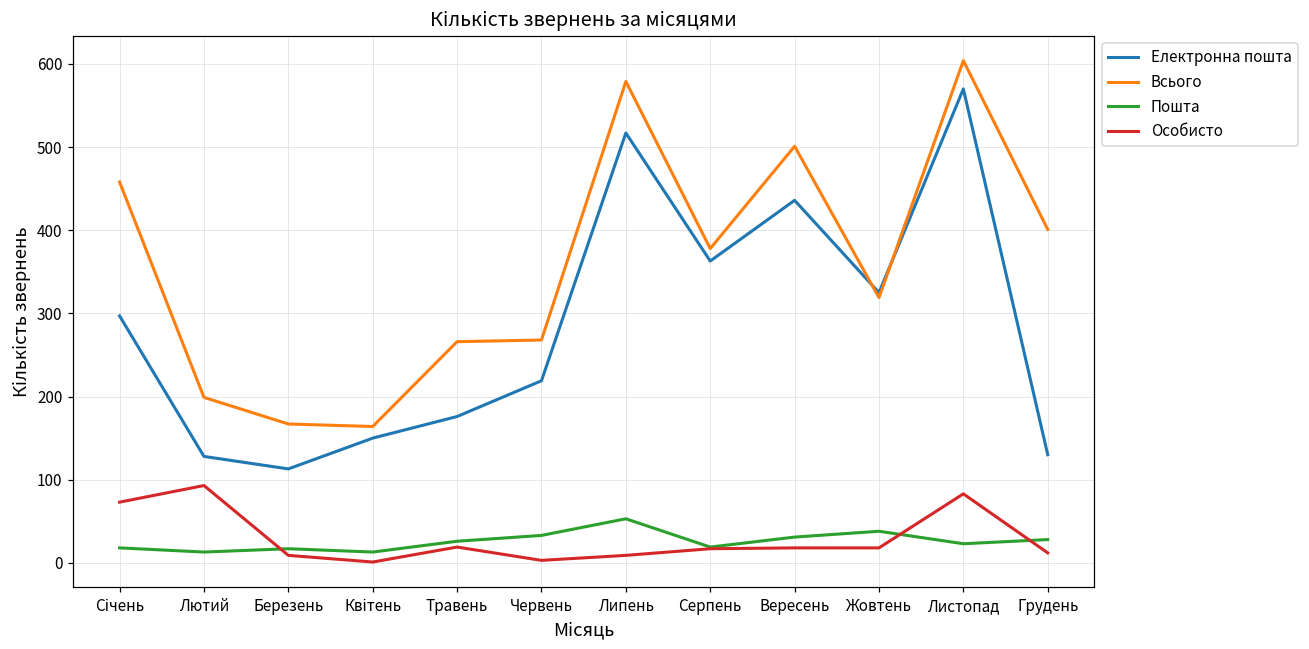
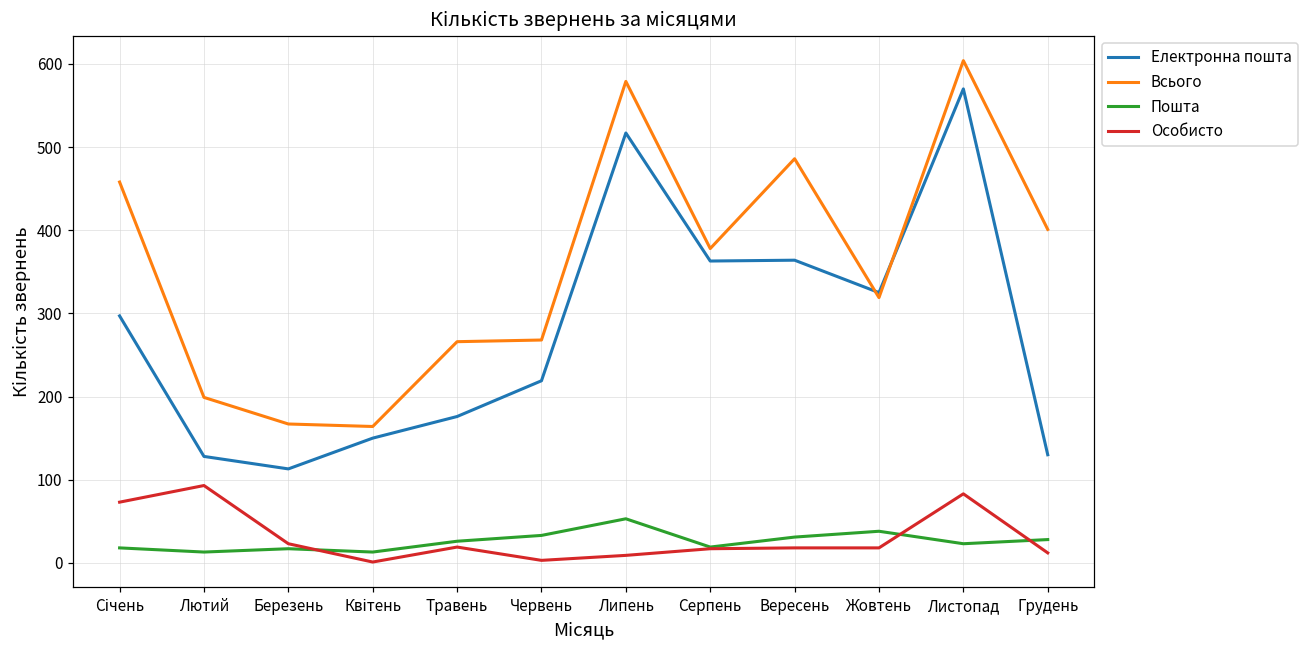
  {
    "Електронна пошта": {
      "Січень": 300,
      "Лютий": 130,
      "Березень": 110,
      "Квітень": 150,
      "Травень": 180,
      "Червень": 220,
      "Липень": 520,
      "Серпень": 360,
-     "Вересень": 440,
+     "Вересень": 360,
      "Жовтень": 330,
      "Листопад": 570,
      "Грудень": 130
    },
    "Всього": {
      "Січень": 460,
      "Лютий": 200,
      "Березень": 170,
      "Квітень": 160,
      "Травень": 270,
      "Червень": 270,
      "Липень": 580,
      "Серпень": 380,
-     "Вересень": 500,
+     "Вересень": 490,
      "Жовтень": 320,
      "Листопад": 600,
      "Грудень": 400
    },
    "Пошта": {
      "Січень": 20,
      "Лютий": 10,
      "Березень": 20,
      "Квітень": 10,
      "Травень": 30,
      "Червень": 30,
      "Липень": 50,
      "Вересень": 30,
      "Жовтень": 40,
      "Листопад": 20,
      "Грудень": 30
    },
    "Особисто": {
      "Січень": 70,
      "Лютий": 90,
-     "Березень": 10,
+     "Березень": 20,
      "Квітень": 0,
      "Травень": 20,
      "Червень": 0,
      "Липень": 10,
      "Вересень": 20,
      "Жовтень": 20,
      "Листопад": 80,
      "Грудень": 10
    }
  }
